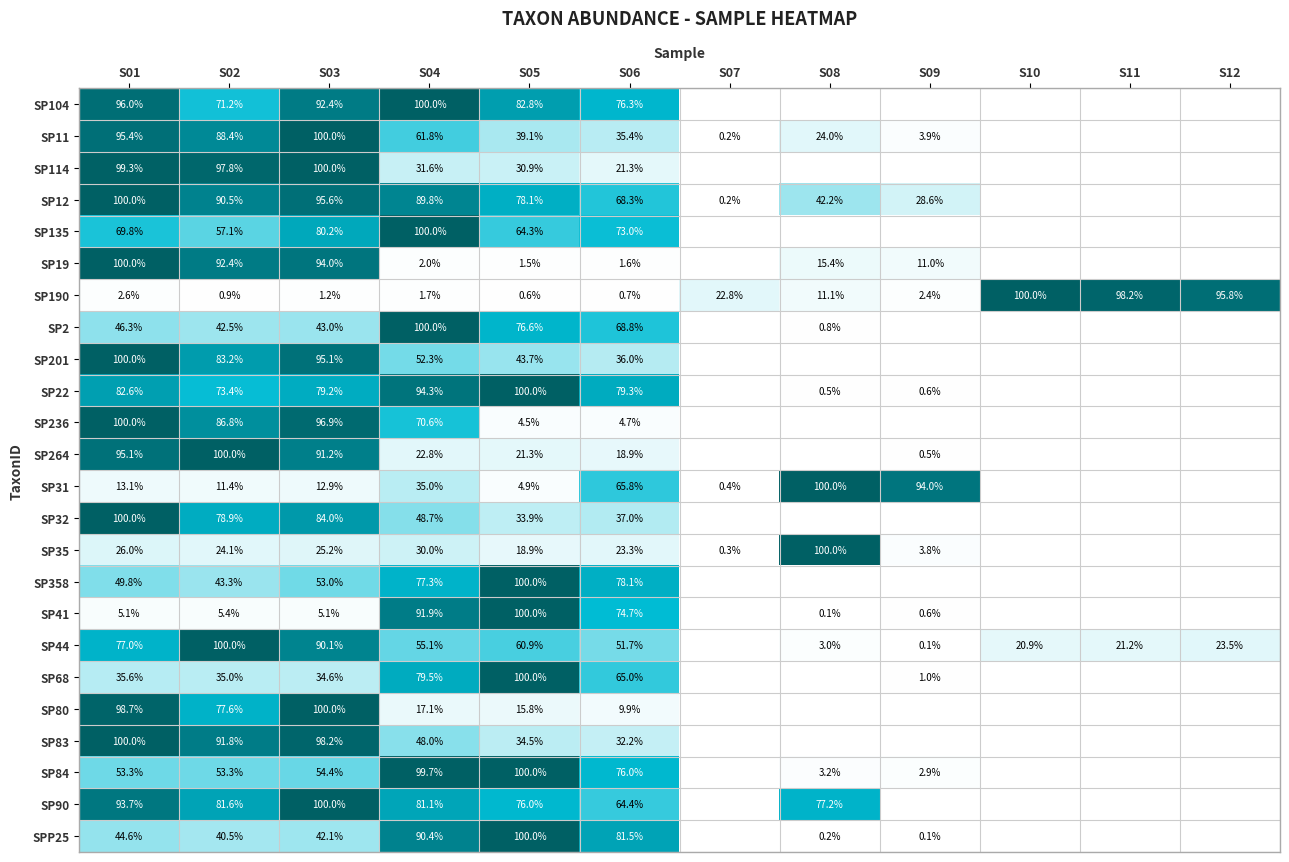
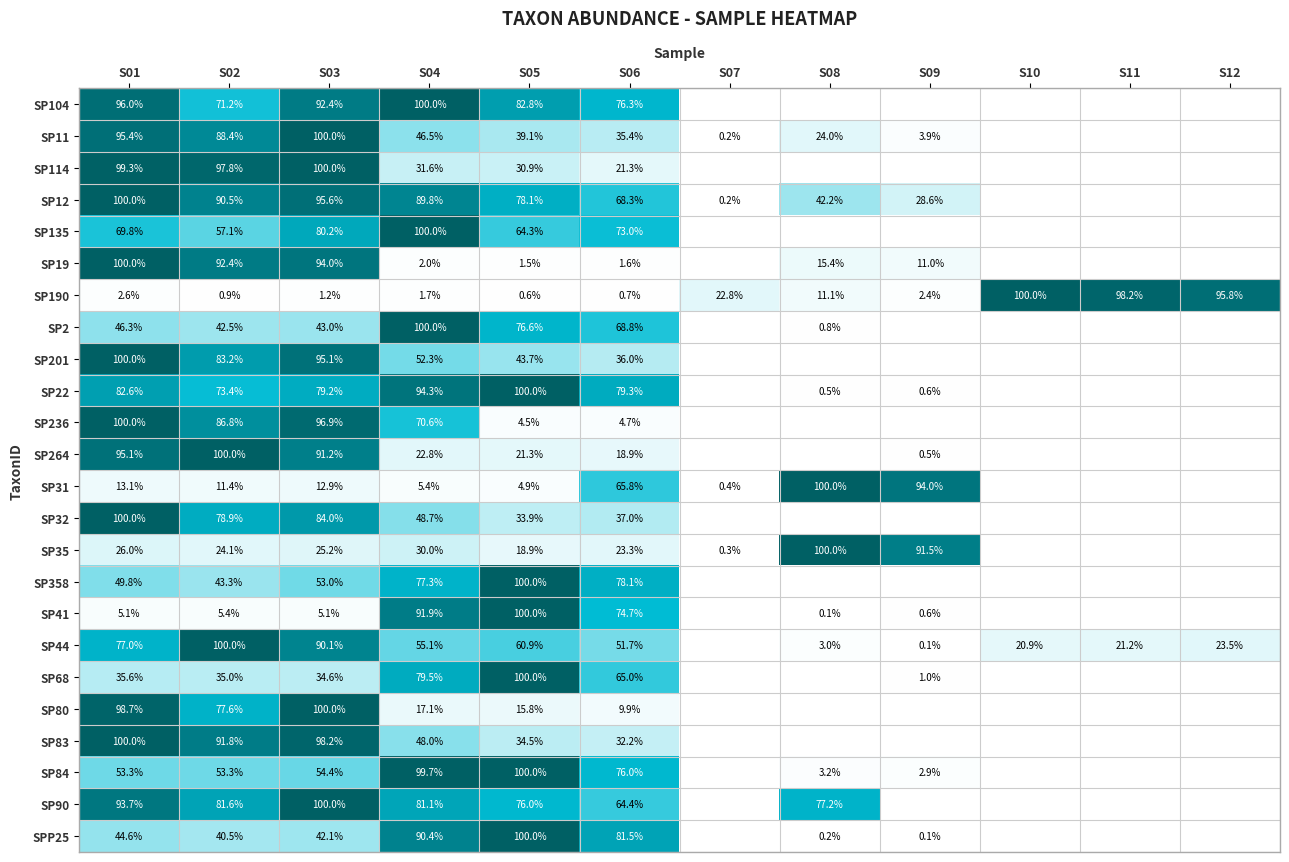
  {
    "SP104": {
      "S01": "96.0%",
      "S02": "71.2%",
      "S03": "92.4%",
      "S04": "100.0%",
      "S05": "82.8%",
      "S06": "76.3%"
    },
    "SP11": {
      "S01": "95.4%",
      "S02": "88.4%",
      "S03": "100.0%",
-     "S04": "61.8%",
+     "S04": "46.5%",
      "S05": "39.1%",
      "S06": "35.4%",
      "S07": "0.2%",
      "S08": "24.0%",
      "S09": "3.9%"
    },
    "SP114": {
      "S01": "99.3%",
      "S02": "97.8%",
      "S03": "100.0%",
      "S04": "31.6%",
      "S05": "30.9%",
      "S06": "21.3%"
    },
    "SP12": {
      "S01": "100.0%",
      "S02": "90.5%",
      "S03": "95.6%",
      "S04": "89.8%",
      "S05": "78.1%",
      "S06": "68.3%",
      "S07": "0.2%",
      "S08": "42.2%",
      "S09": "28.6%"
    },
    "SP135": {
      "S01": "69.8%",
      "S02": "57.1%",
      "S03": "80.2%",
      "S04": "100.0%",
      "S05": "64.3%",
      "S06": "73.0%"
    },
    "SP19": {
      "S01": "100.0%",
      "S02": "92.4%",
      "S03": "94.0%",
      "S04": "2.0%",
      "S05": "1.5%",
      "S06": "1.6%",
      "S08": "15.4%",
      "S09": "11.0%"
    },
    "SP190": {
      "S01": "2.6%",
      "S02": "0.9%",
      "S03": "1.2%",
      "S04": "1.7%",
      "S05": "0.6%",
      "S06": "0.7%",
      "S07": "22.8%",
      "S08": "11.1%",
      "S09": "2.4%",
      "S10": "100.0%",
      "S11": "98.2%",
      "S12": "95.8%"
    },
    "SP2": {
      "S01": "46.3%",
      "S02": "42.5%",
      "S03": "43.0%",
      "S04": "100.0%",
      "S05": "76.6%",
      "S06": "68.8%",
      "S08": "0.8%"
    },
    "SP201": {
      "S01": "100.0%",
      "S02": "83.2%",
      "S03": "95.1%",
      "S04": "52.3%",
      "S05": "43.7%",
      "S06": "36.0%"
    },
    "SP22": {
      "S01": "82.6%",
      "S02": "73.4%",
      "S03": "79.2%",
      "S04": "94.3%",
      "S05": "100.0%",
      "S06": "79.3%",
      "S08": "0.5%",
      "S09": "0.6%"
    },
    "SP236": {
      "S01": "100.0%",
      "S02": "86.8%",
      "S03": "96.9%",
      "S04": "70.6%",
      "S05": "4.5%",
      "S06": "4.7%"
    },
    "SP264": {
      "S01": "95.1%",
      "S02": "100.0%",
      "S03": "91.2%",
      "S04": "22.8%",
      "S05": "21.3%",
      "S06": "18.9%",
      "S09": "0.5%"
    },
    "SP31": {
      "S01": "13.1%",
      "S02": "11.4%",
      "S03": "12.9%",
-     "S04": "35.0%",
+     "S04": "5.4%",
      "S05": "4.9%",
      "S06": "65.8%",
      "S07": "0.4%",
      "S08": "100.0%",
      "S09": "94.0%"
    },
    "SP32": {
      "S01": "100.0%",
      "S02": "78.9%",
      "S03": "84.0%",
      "S04": "48.7%",
      "S05": "33.9%",
      "S06": "37.0%"
    },
    "SP35": {
      "S01": "26.0%",
      "S02": "24.1%",
      "S03": "25.2%",
      "S04": "30.0%",
      "S05": "18.9%",
      "S06": "23.3%",
      "S07": "0.3%",
      "S08": "100.0%",
-     "S09": "3.8%"
+     "S09": "91.5%"
    },
    "SP358": {
      "S01": "49.8%",
      "S02": "43.3%",
      "S03": "53.0%",
      "S04": "77.3%",
      "S05": "100.0%",
      "S06": "78.1%"
    },
    "SP41": {
      "S01": "5.1%",
      "S02": "5.4%",
      "S03": "5.1%",
      "S04": "91.9%",
      "S05": "100.0%",
      "S06": "74.7%",
      "S08": "0.1%",
      "S09": "0.6%"
    },
    "SP44": {
      "S01": "77.0%",
      "S02": "100.0%",
      "S03": "90.1%",
      "S04": "55.1%",
      "S05": "60.9%",
      "S06": "51.7%",
      "S08": "3.0%",
      "S09": "0.1%",
      "S10": "20.9%",
      "S11": "21.2%",
      "S12": "23.5%"
    },
    "SP68": {
      "S01": "35.6%",
      "S02": "35.0%",
      "S03": "34.6%",
      "S04": "79.5%",
      "S05": "100.0%",
      "S06": "65.0%",
      "S09": "1.0%"
    },
    "SP80": {
      "S01": "98.7%",
      "S02": "77.6%",
      "S03": "100.0%",
      "S04": "17.1%",
      "S05": "15.8%",
      "S06": "9.9%"
    },
    "SP83": {
      "S01": "100.0%",
      "S02": "91.8%",
      "S03": "98.2%",
      "S04": "48.0%",
      "S05": "34.5%",
      "S06": "32.2%"
    },
    "SP84": {
      "S01": "53.3%",
      "S02": "53.3%",
      "S03": "54.4%",
      "S04": "99.7%",
      "S05": "100.0%",
      "S06": "76.0%",
      "S08": "3.2%",
      "S09": "2.9%"
    },
    "SP90": {
      "S01": "93.7%",
      "S02": "81.6%",
      "S03": "100.0%",
      "S04": "81.1%",
      "S05": "76.0%",
      "S06": "64.4%",
      "S08": "77.2%"
    },
    "SPP25": {
      "S01": "44.6%",
      "S02": "40.5%",
      "S03": "42.1%",
      "S04": "90.4%",
      "S05": "100.0%",
      "S06": "81.5%",
      "S08": "0.2%",
      "S09": "0.1%"
    }
  }
